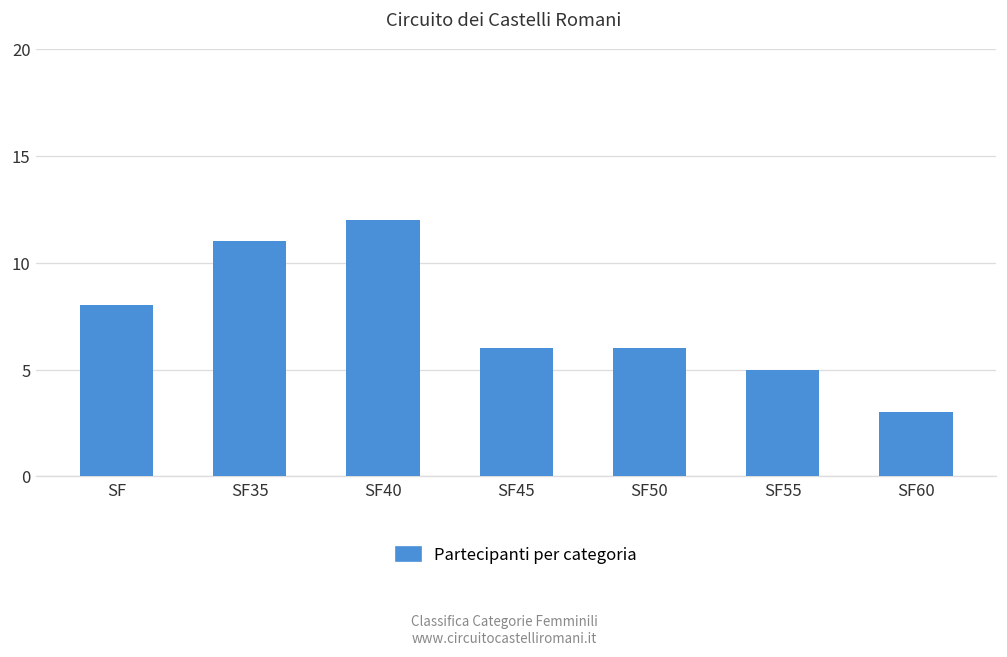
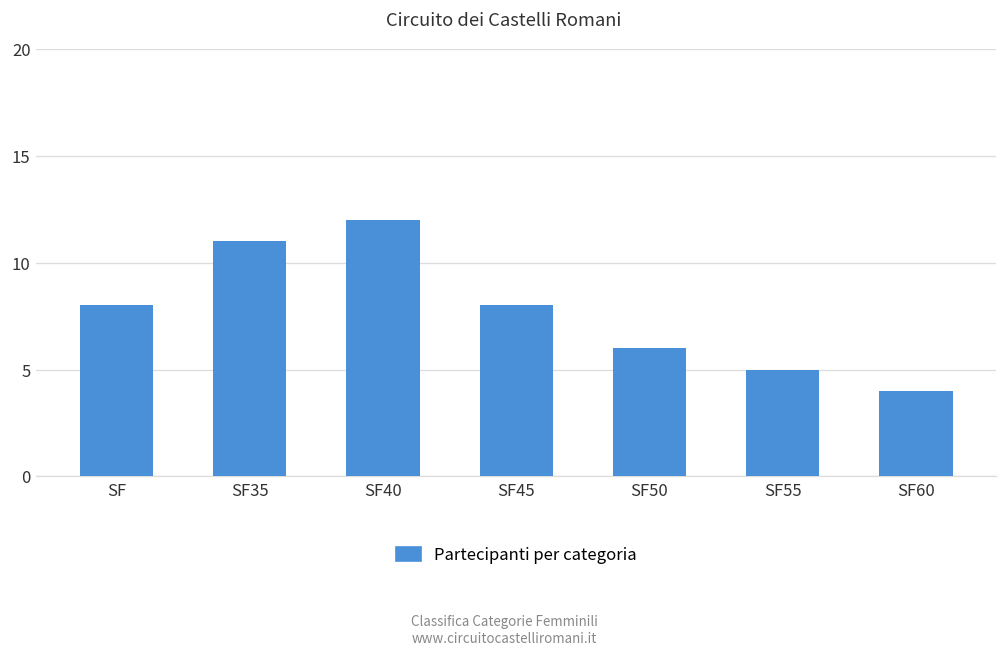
  {
    "SF": 8,
    "SF35": 11,
    "SF40": 12,
-   "SF45": 6,
+   "SF45": 8,
    "SF50": 6,
    "SF55": 5,
-   "SF60": 3
+   "SF60": 4
  }
